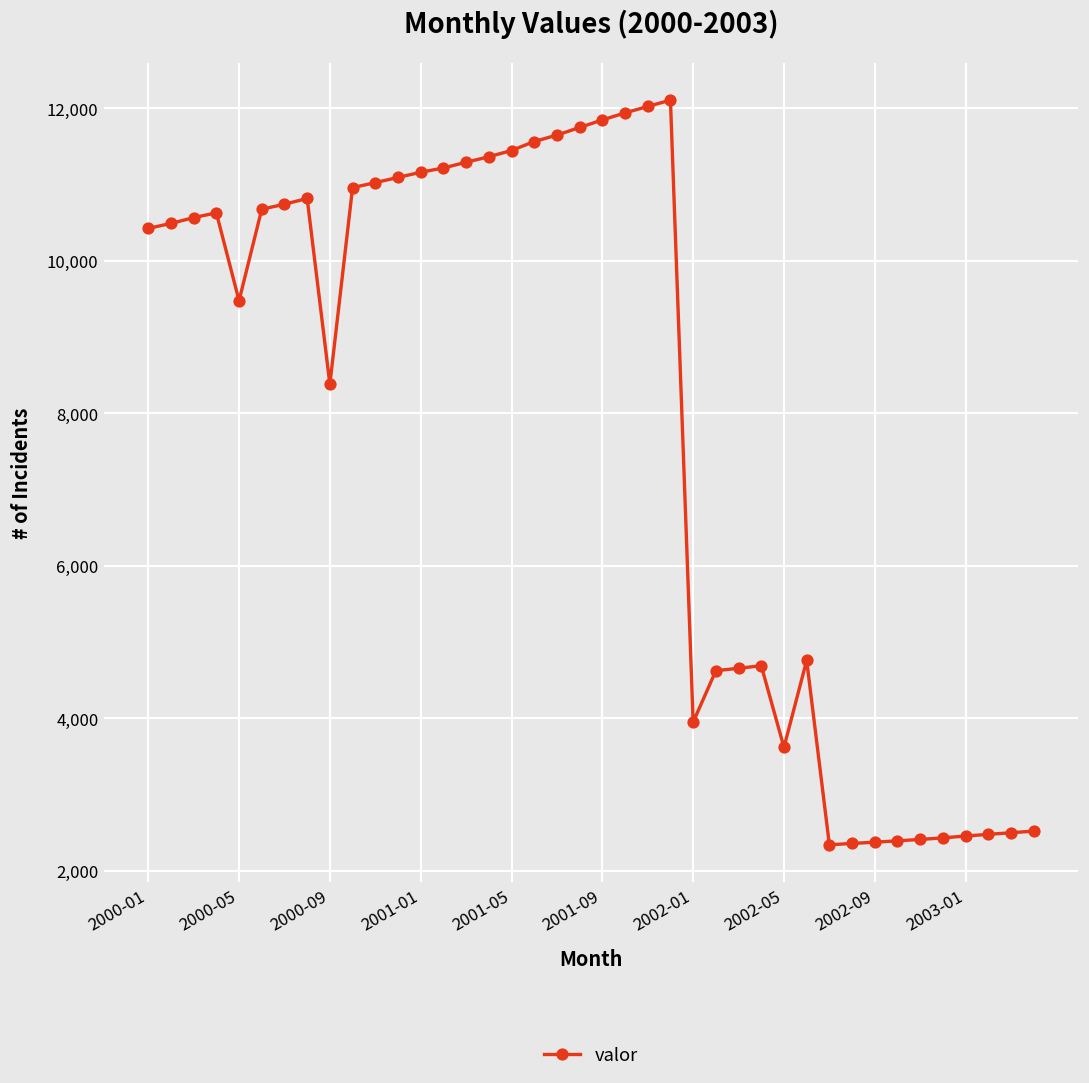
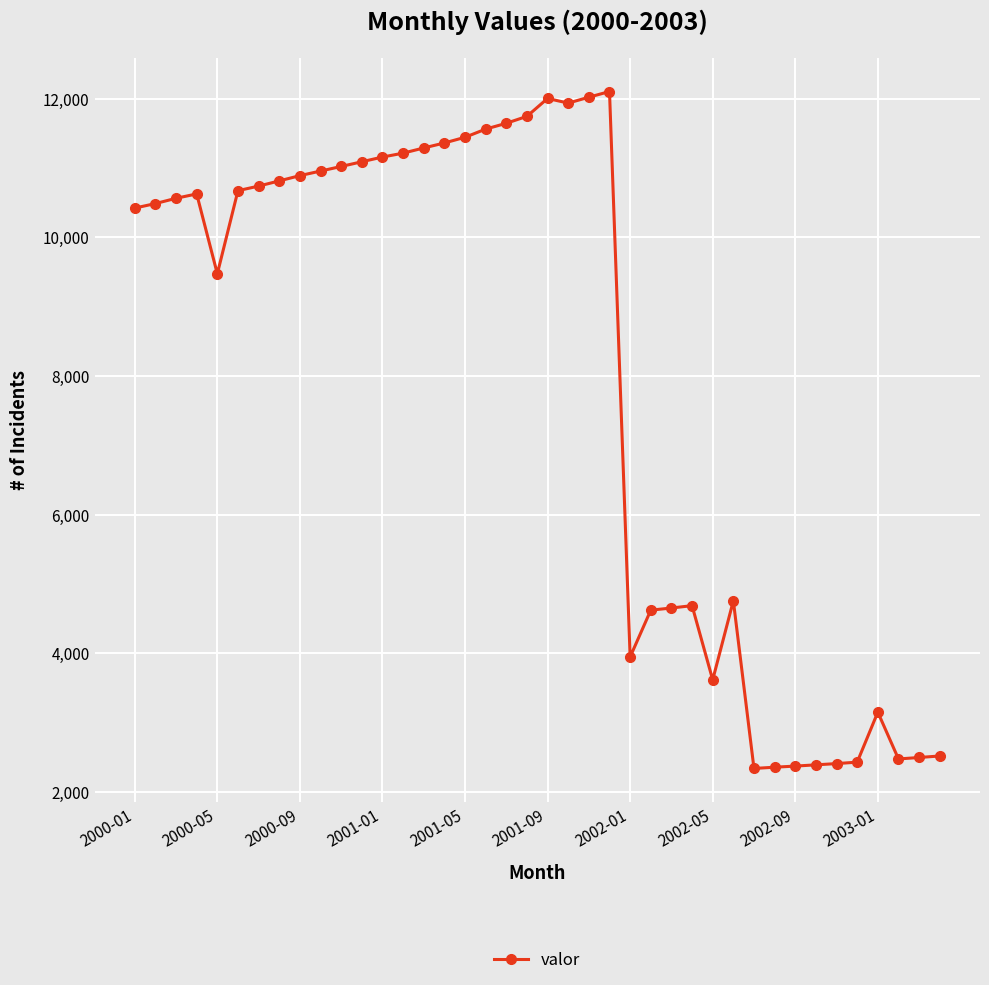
  {
    "2000-01": "10,400",
    "2000-05": "9,500",
-   "2000-09": "8,400",
+   "2000-09": "10,900",
    "2001-01": "11,200",
    "2001-05": "11,400",
-   "2001-09": "11,800",
+   "2001-09": "12,000",
    "2002-01": "3,900",
    "2002-05": "3,600",
    "2002-09": "2,400",
-   "2003-01": "2,500"
+   "2003-01": "3,200"
  }
